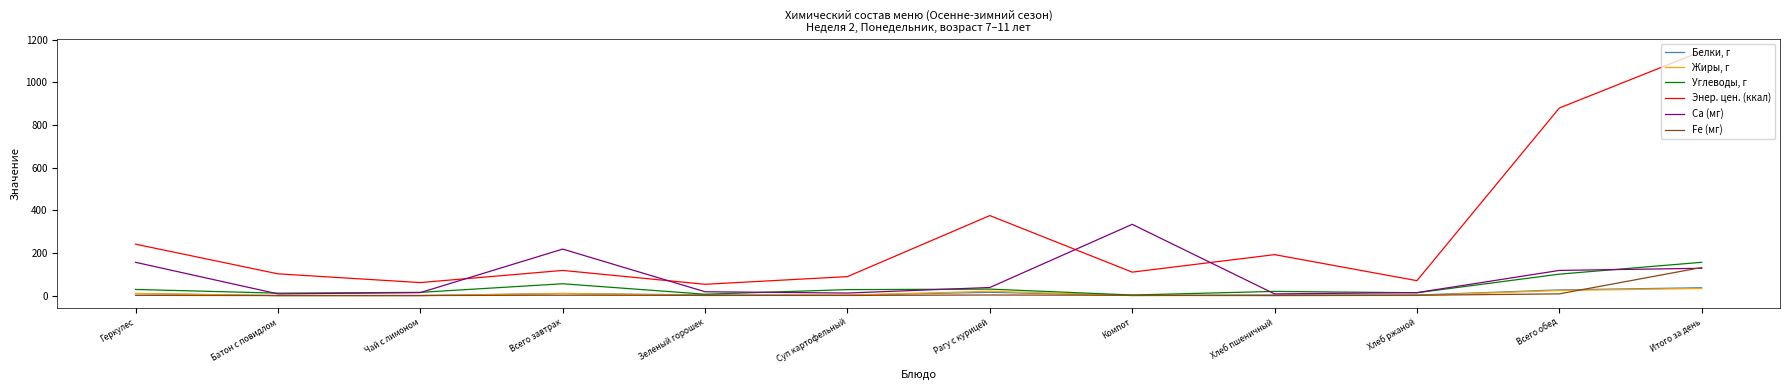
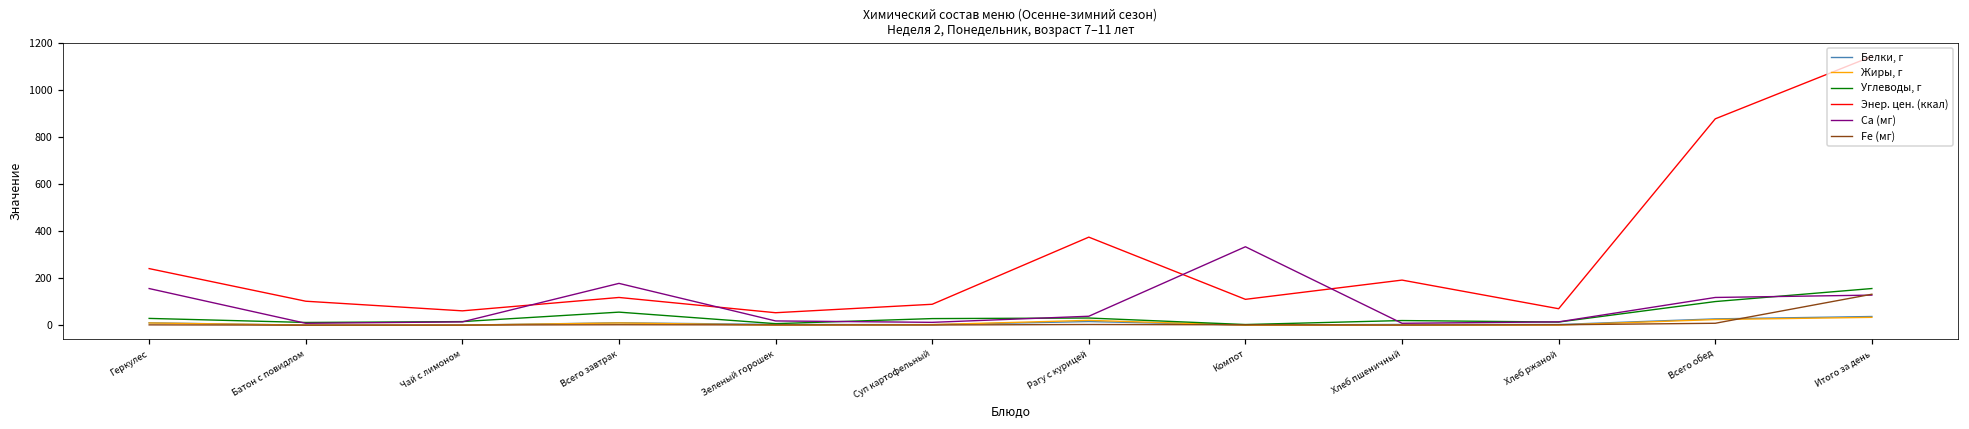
  {
    "Углеводы, г": {
      "Геркулес": 30,
      "Всего завтрак": 60,
      "Суп картофельный": 30,
      "Всего обед": 100,
      "Итого за день": 160
    },
    "Энер. цен. (ккал)": {
      "Геркулес": 240,
      "Батон с повидлом": 100,
      "Чай с лимоном": 60,
      "Всего завтрак": 120,
      "Зеленый горошек": 50,
      "Суп картофельный": 90,
      "Рагу с курицей": 380,
      "Компот": 110,
      "Хлеб пшеничный": 190,
      "Хлеб ржаной": 70,
      "Всего обед": 880
    },
    "Ca (мг)": {
      "Геркулес": 160,
-     "Всего завтрак": 220,
+     "Всего завтрак": 180,
      "Компот": 330,
      "Всего обед": 120
    },
    "Fe (мг)": {
      "Рагу с курицей": 0,
      "Всего обед": 10
    }
  }
